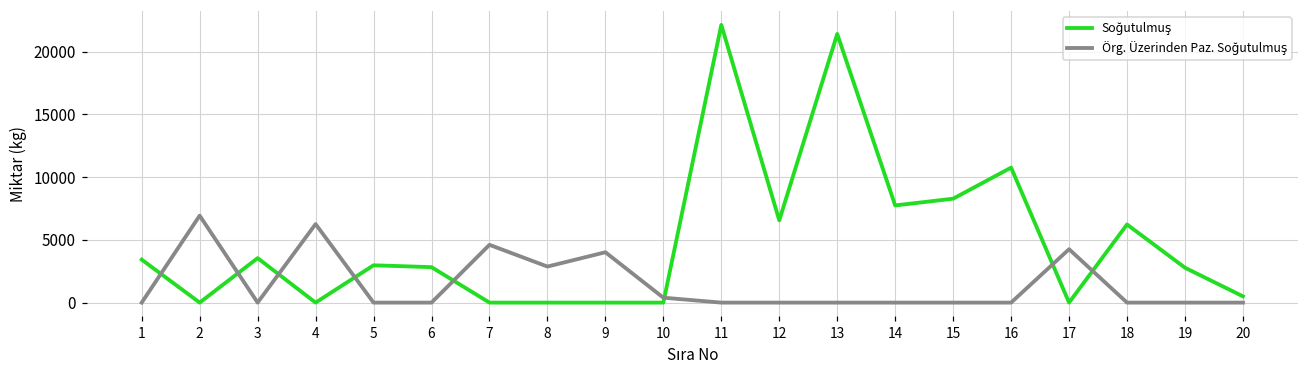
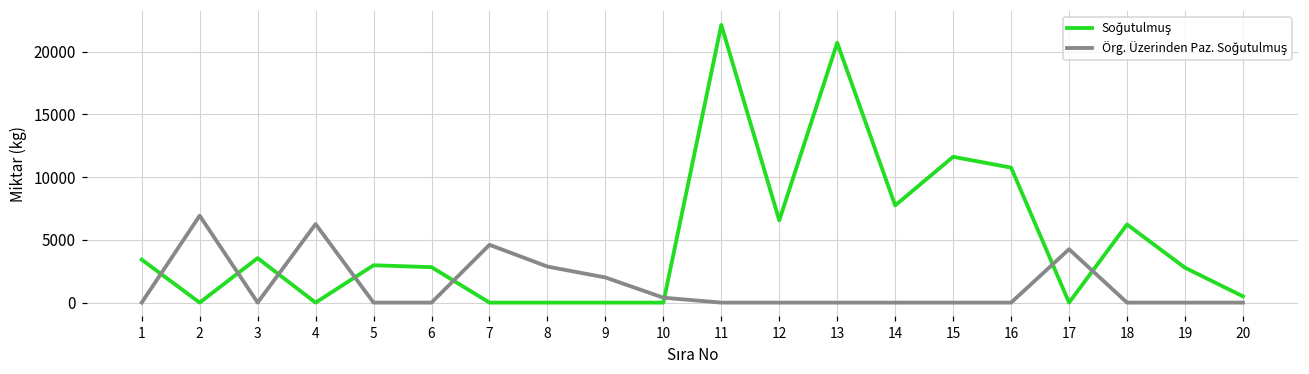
  {
    "Soğutulmuş": {
      "1": 3400,
      "2": 0,
      "3": 3500,
      "4": 0,
      "5": 3000,
      "6": 2800,
      "7": 0,
      "8": 0,
      "9": 0,
      "10": 0,
      "11": 22100,
      "12": 6600,
-     "13": 21400,
+     "13": 20700,
      "14": 7700,
-     "15": 8300,
+     "15": 11600,
      "16": 10800,
      "17": 0,
      "18": 6200,
      "19": 2800,
      "20": 500
    },
    "Örg. Üzerinden Paz. Soğutulmuş": {
      "1": 0,
      "2": 6900,
      "3": 0,
      "4": 6300,
      "5": 0,
      "6": 0,
      "7": 4600,
      "8": 2900,
-     "9": 4000,
+     "9": 2000,
      "10": 400,
      "11": 0,
      "12": 0,
      "13": 0,
      "14": 0,
      "15": 0,
      "16": 0,
      "17": 4300,
      "18": 0,
      "19": 0,
      "20": 0
    }
  }
